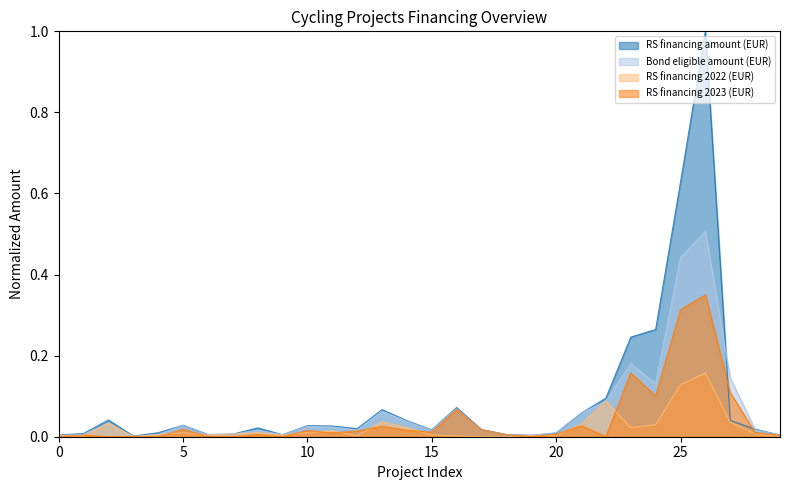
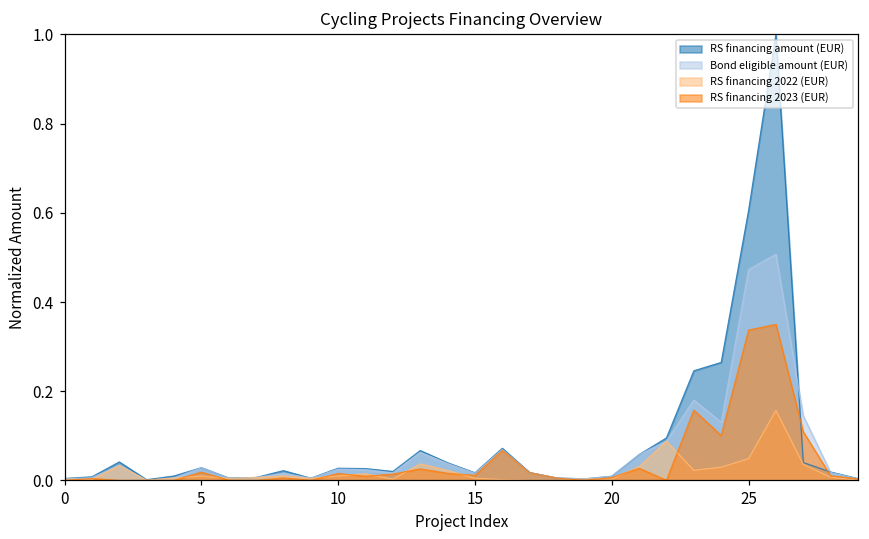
  {
    "RS financing amount (EUR)": {
-     "25": 0.63
+     "25": 0.60
    },
    "Bond eligible amount (EUR)": {
-     "25": 0.44
+     "25": 0.47
    },
    "RS financing 2022 (EUR)": {
      "5": 0.01,
      "15": 0.00,
-     "25": 0.13
+     "25": 0.05
    },
    "RS financing 2023 (EUR)": {
      "5": 0.02,
-     "25": 0.31
+     "25": 0.34
    }
  }
